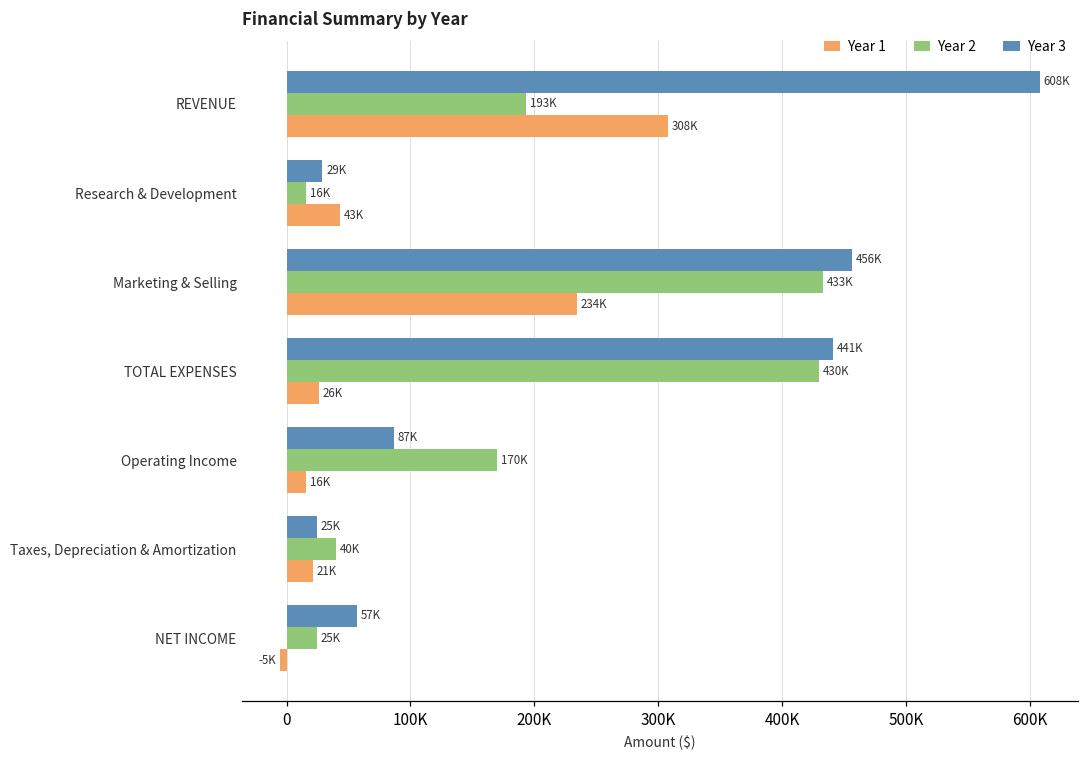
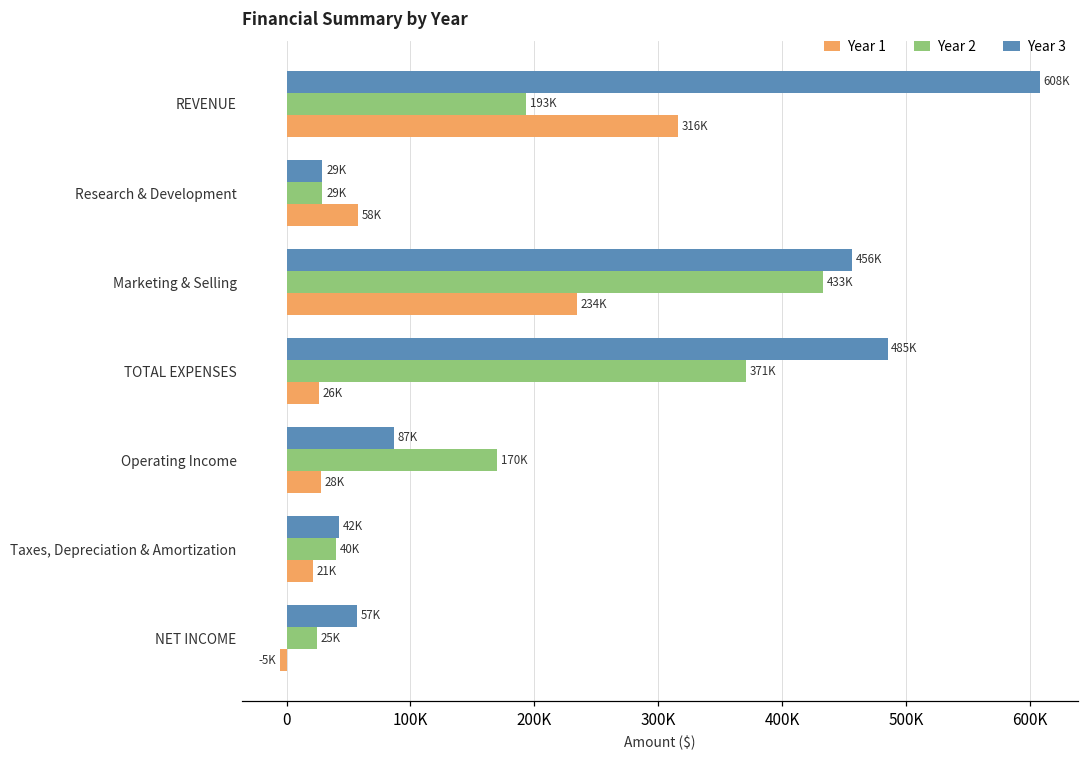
  {
    "Year 1": {
-     "REVENUE": "308K",
-     "Research & Development": "43K",
+     "REVENUE": "316K",
+     "Research & Development": "58K",
      "Marketing & Selling": "234K",
      "TOTAL EXPENSES": "26K",
-     "Operating Income": "16K",
+     "Operating Income": "28K",
      "Taxes, Depreciation & Amortization": "21K",
      "NET INCOME": "-5K"
    },
    "Year 2": {
      "REVENUE": "193K",
-     "Research & Development": "16K",
+     "Research & Development": "29K",
      "Marketing & Selling": "433K",
-     "TOTAL EXPENSES": "430K",
+     "TOTAL EXPENSES": "371K",
      "Operating Income": "170K",
      "Taxes, Depreciation & Amortization": "40K",
      "NET INCOME": "25K"
    },
    "Year 3": {
      "REVENUE": "608K",
      "Research & Development": "29K",
      "Marketing & Selling": "456K",
-     "TOTAL EXPENSES": "441K",
+     "TOTAL EXPENSES": "485K",
      "Operating Income": "87K",
-     "Taxes, Depreciation & Amortization": "25K",
+     "Taxes, Depreciation & Amortization": "42K",
      "NET INCOME": "57K"
    }
  }
